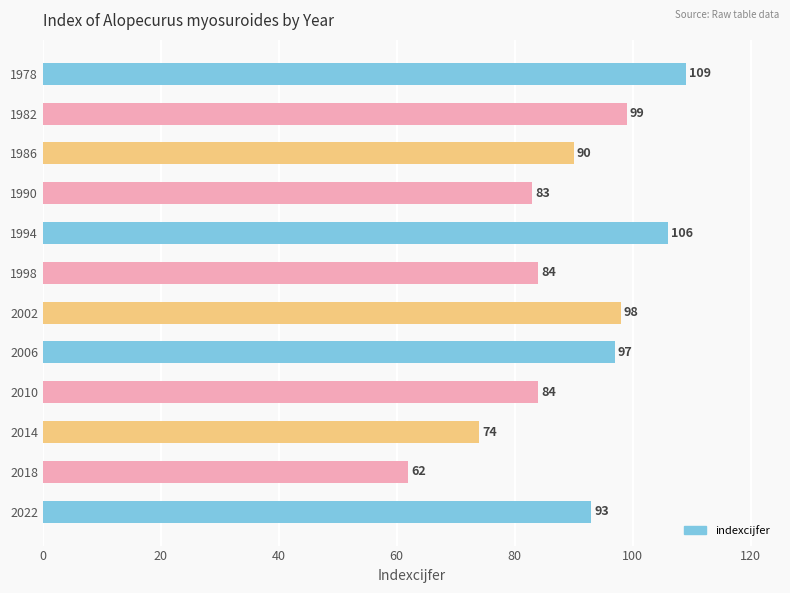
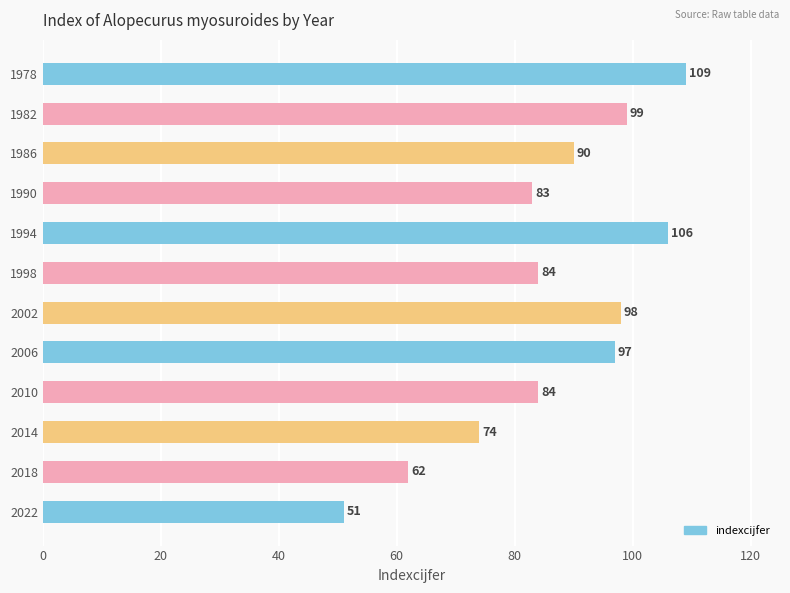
  {
    "1978": 109,
    "1982": 99,
    "1986": 90,
    "1990": 83,
    "1994": 106,
    "1998": 84,
    "2002": 98,
    "2006": 97,
    "2010": 84,
    "2014": 74,
    "2018": 62,
-   "2022": 93
+   "2022": 51
  }
